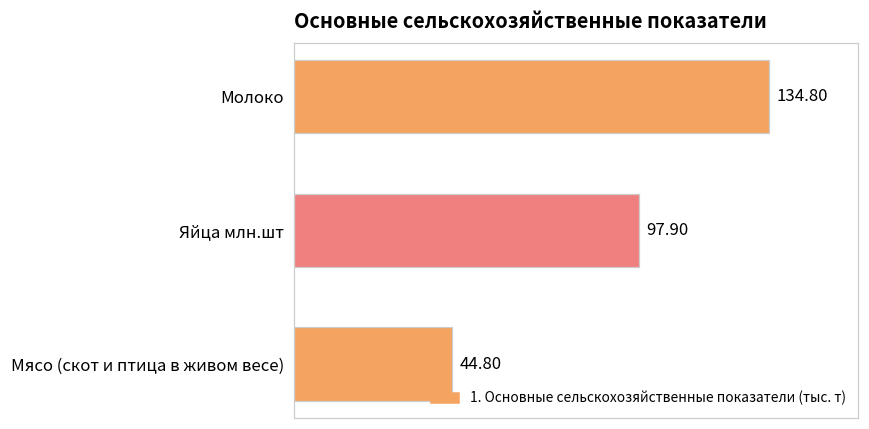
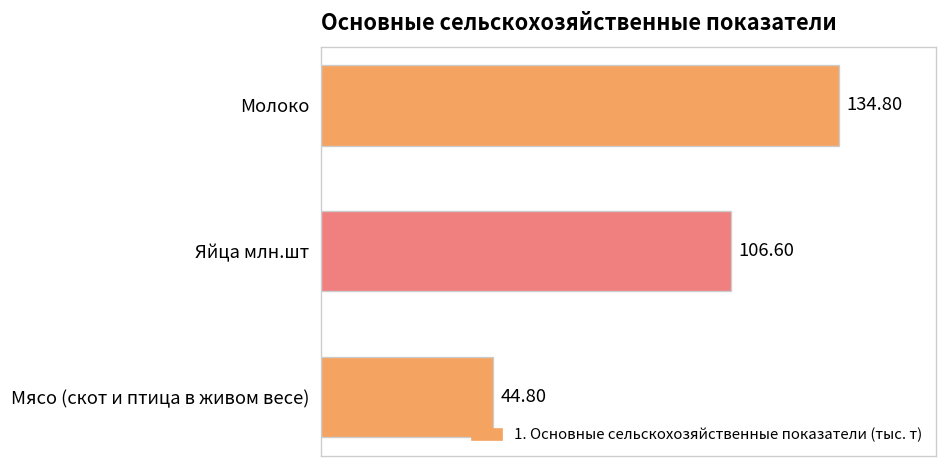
  {
    "Молоко": 134.80,
-   "Яйца млн.шт": 97.90,
+   "Яйца млн.шт": 106.60,
    "Мясо (скот и птица в живом весе)": 44.80
  }
